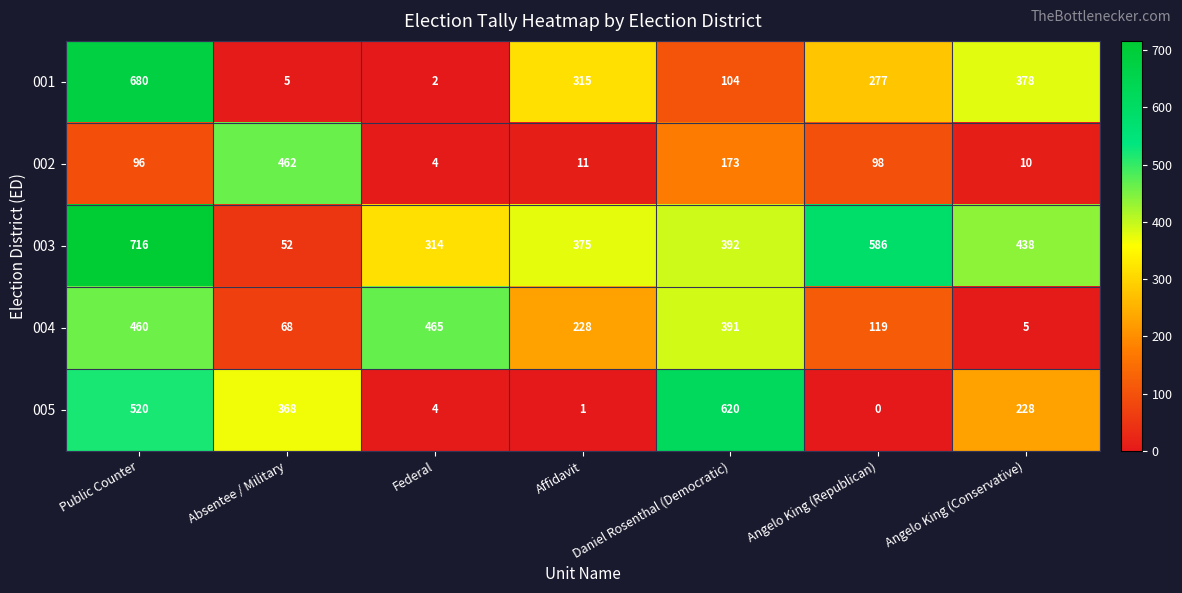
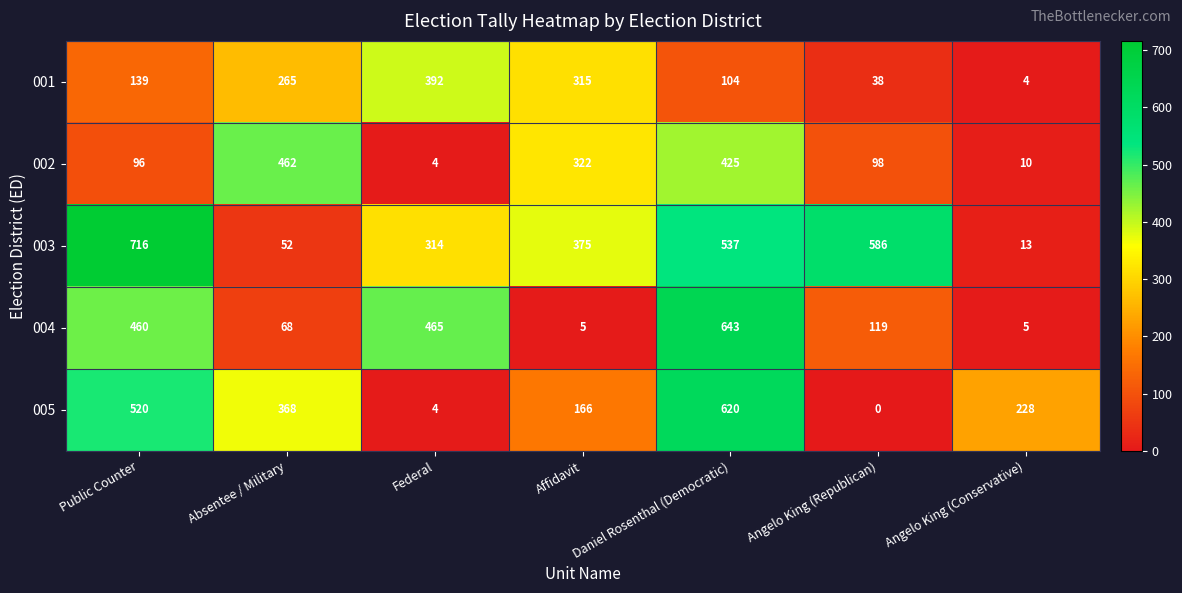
  {
    "001": {
-     "Public Counter": 680,
-     "Absentee / Military": 5,
-     "Federal": 2,
+     "Public Counter": 139,
+     "Absentee / Military": 265,
+     "Federal": 392,
      "Affidavit": 315,
      "Daniel Rosenthal (Democratic)": 104,
-     "Angelo King (Republican)": 277,
-     "Angelo King (Conservative)": 378
+     "Angelo King (Republican)": 38,
+     "Angelo King (Conservative)": 4
    },
    "002": {
      "Public Counter": 96,
      "Absentee / Military": 462,
      "Federal": 4,
-     "Affidavit": 11,
-     "Daniel Rosenthal (Democratic)": 173,
+     "Affidavit": 322,
+     "Daniel Rosenthal (Democratic)": 425,
      "Angelo King (Republican)": 98,
      "Angelo King (Conservative)": 10
    },
    "003": {
      "Public Counter": 716,
      "Absentee / Military": 52,
      "Federal": 314,
      "Affidavit": 375,
-     "Daniel Rosenthal (Democratic)": 392,
+     "Daniel Rosenthal (Democratic)": 537,
      "Angelo King (Republican)": 586,
-     "Angelo King (Conservative)": 438
+     "Angelo King (Conservative)": 13
    },
    "004": {
      "Public Counter": 460,
      "Absentee / Military": 68,
      "Federal": 465,
-     "Affidavit": 228,
-     "Daniel Rosenthal (Democratic)": 391,
+     "Affidavit": 5,
+     "Daniel Rosenthal (Democratic)": 643,
      "Angelo King (Republican)": 119,
      "Angelo King (Conservative)": 5
    },
    "005": {
      "Public Counter": 520,
      "Absentee / Military": 368,
      "Federal": 4,
-     "Affidavit": 1,
+     "Affidavit": 166,
      "Daniel Rosenthal (Democratic)": 620,
      "Angelo King (Republican)": 0,
      "Angelo King (Conservative)": 228
    }
  }
